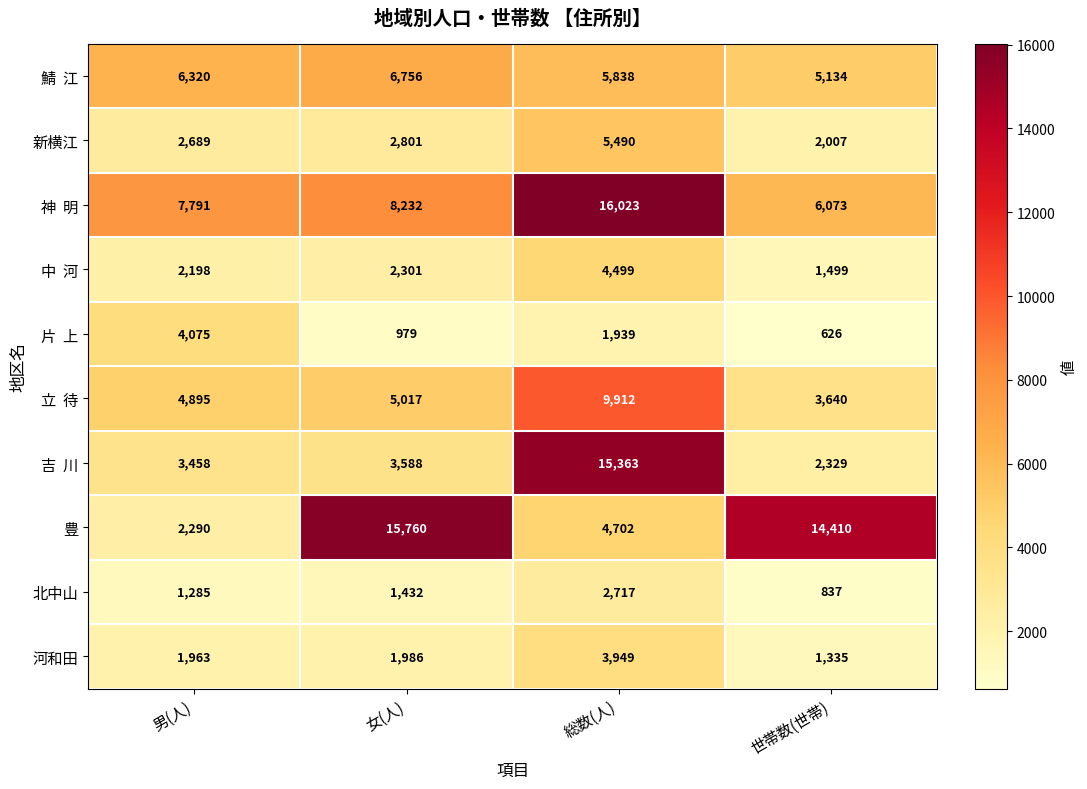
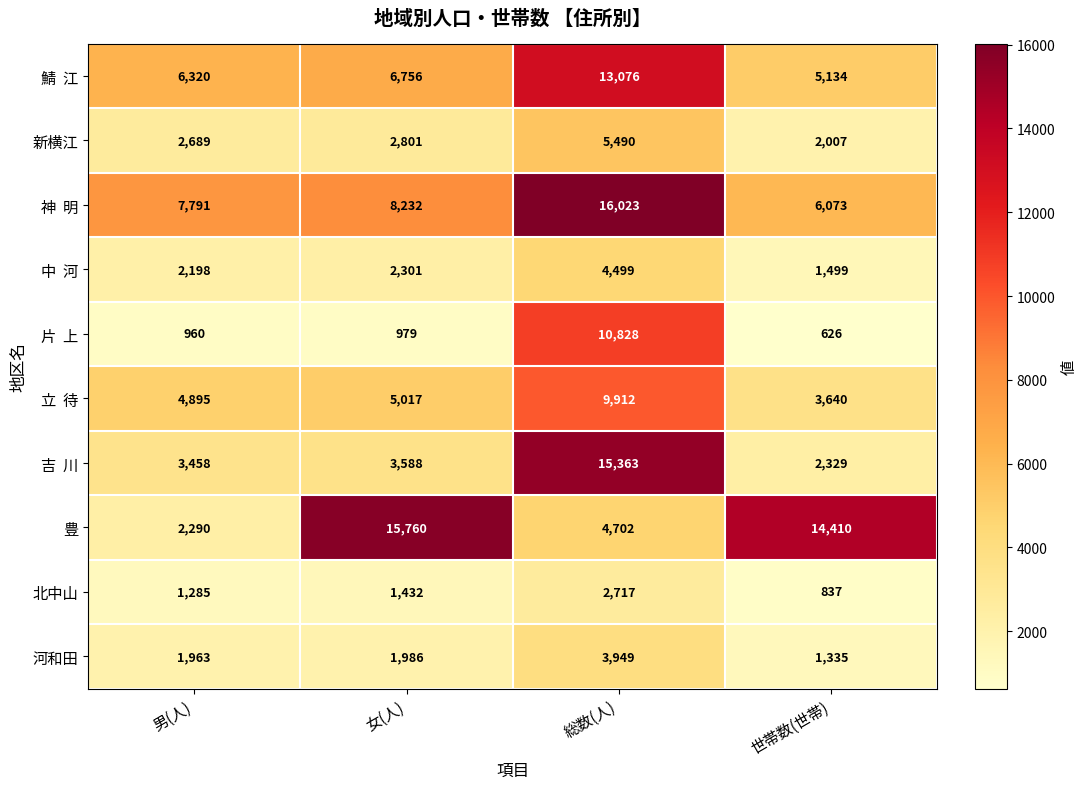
  {
    "鯖 江": {
      "男(人)": "6,320",
      "女(人)": "6,756",
-     "総数(人)": "5,838",
+     "総数(人)": "13,076",
      "世帯数(世帯)": "5,134"
    },
    "新横江": {
      "男(人)": "2,689",
      "女(人)": "2,801",
      "総数(人)": "5,490",
      "世帯数(世帯)": "2,007"
    },
    "神 明": {
      "男(人)": "7,791",
      "女(人)": "8,232",
      "総数(人)": "16,023",
      "世帯数(世帯)": "6,073"
    },
    "中 河": {
      "男(人)": "2,198",
      "女(人)": "2,301",
      "総数(人)": "4,499",
      "世帯数(世帯)": "1,499"
    },
    "片 上": {
-     "男(人)": "4,075",
+     "男(人)": "960",
      "女(人)": "979",
-     "総数(人)": "1,939",
+     "総数(人)": "10,828",
      "世帯数(世帯)": "626"
    },
    "立 待": {
      "男(人)": "4,895",
      "女(人)": "5,017",
      "総数(人)": "9,912",
      "世帯数(世帯)": "3,640"
    },
    "吉 川": {
      "男(人)": "3,458",
      "女(人)": "3,588",
      "総数(人)": "15,363",
      "世帯数(世帯)": "2,329"
    },
    "豊": {
      "男(人)": "2,290",
      "女(人)": "15,760",
      "総数(人)": "4,702",
      "世帯数(世帯)": "14,410"
    },
    "北中山": {
      "男(人)": "1,285",
      "女(人)": "1,432",
      "総数(人)": "2,717",
      "世帯数(世帯)": "837"
    },
    "河和田": {
      "男(人)": "1,963",
      "女(人)": "1,986",
      "総数(人)": "3,949",
      "世帯数(世帯)": "1,335"
    }
  }
